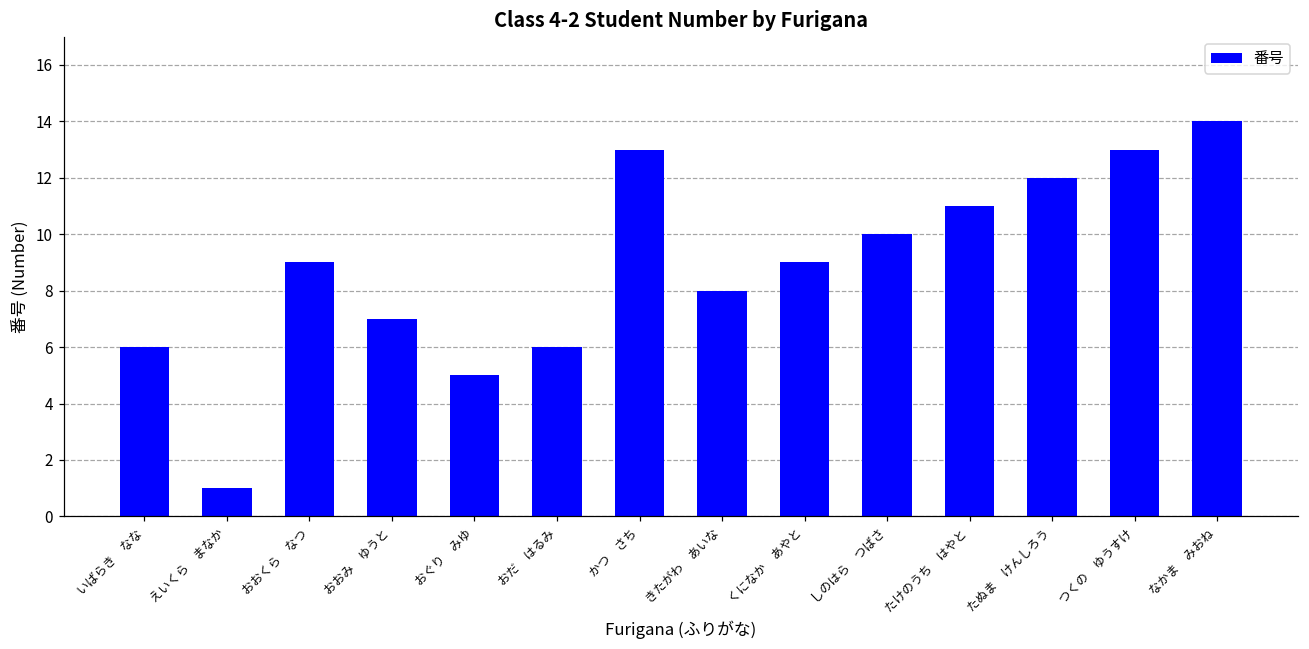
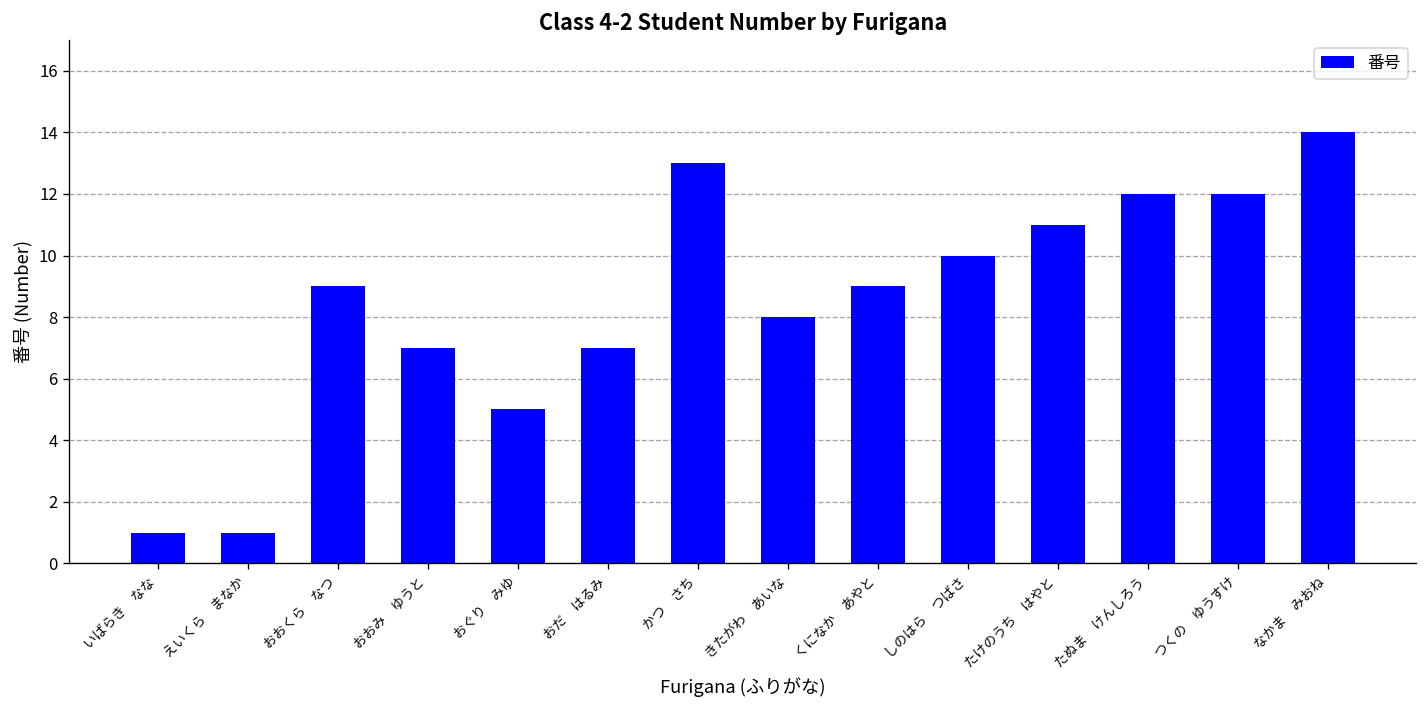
  {
-   "いばらき なな": 6,
+   "いばらき なな": 1,
    "えいくら まなか": 1,
    "おおくら なつ": 9,
    "おおみ ゆうと": 7,
    "おぐり みゆ": 5,
-   "おだ はるみ": 6,
+   "おだ はるみ": 7,
    "かつ さち": 13,
    "きたがわ あいな": 8,
    "くになか あやと": 9,
    "しのはら つばさ": 10,
    "たけのうち はやと": 11,
    "たぬま けんしろう": 12,
-   "つくの ゆうすけ": 13,
+   "つくの ゆうすけ": 12,
    "なかま みおね": 14
  }
